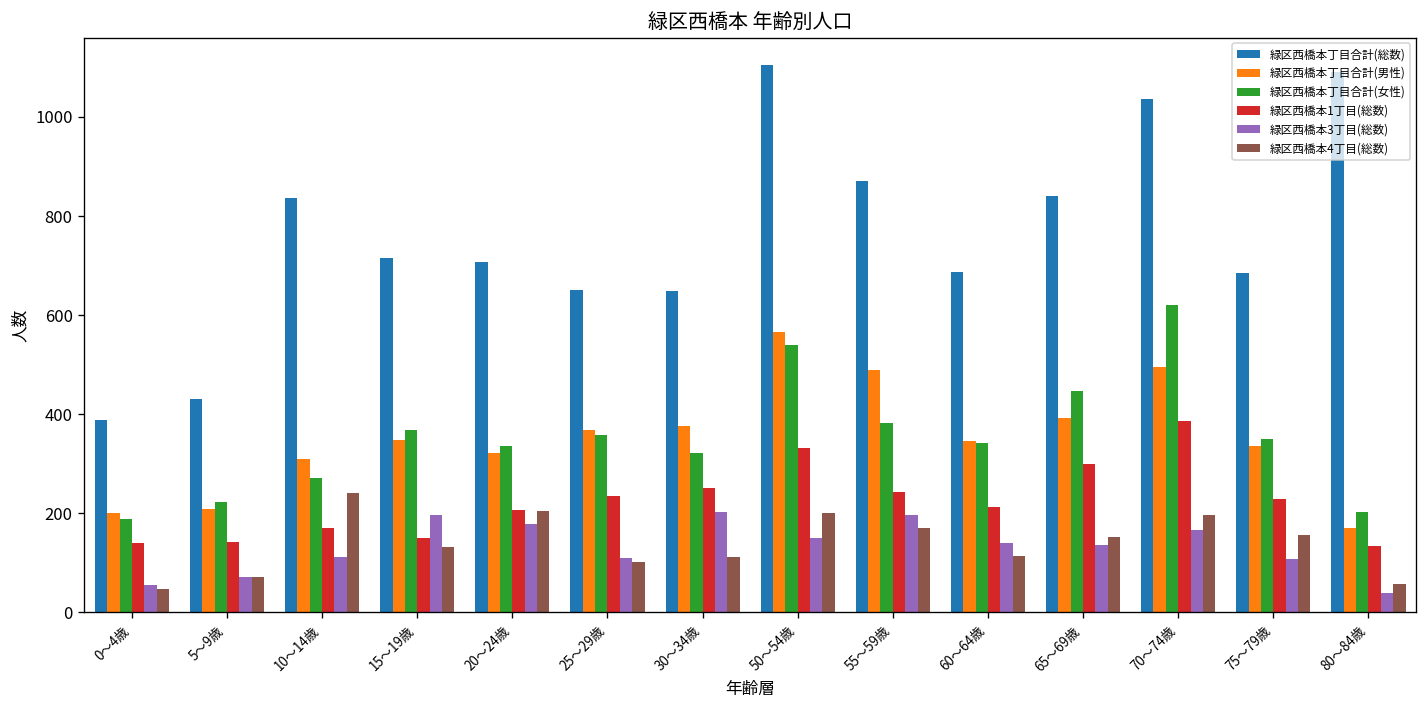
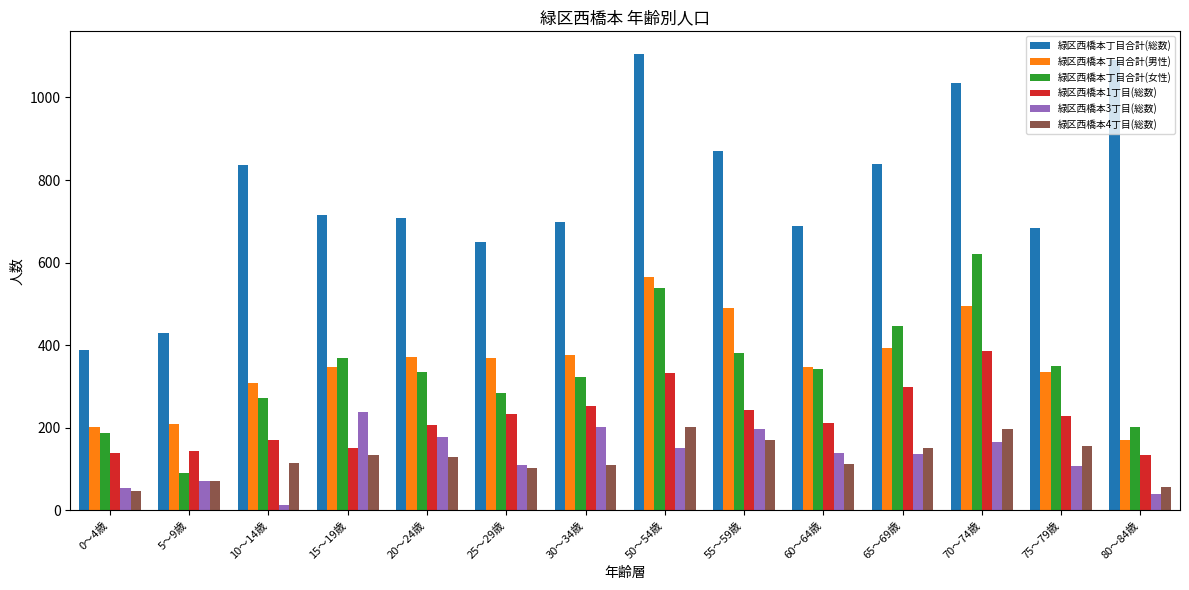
  {
    "緑区西橋本丁目合計(総数)": {
      "0～4歳": 390,
      "5～9歳": 430,
      "10～14歳": 840,
      "15～19歳": 720,
      "20～24歳": 710,
      "25～29歳": 650,
-     "30～34歳": 650,
+     "30～34歳": 700,
      "50～54歳": 1110,
      "55～59歳": 870,
      "60～64歳": 690,
      "65～69歳": 840,
      "70～74歳": 1040,
      "75～79歳": 690
    },
    "緑区西橋本丁目合計(男性)": {
      "0～4歳": 200,
      "5～9歳": 210,
      "10～14歳": 310,
      "15～19歳": 350,
-     "20～24歳": 320,
+     "20～24歳": 370,
      "25～29歳": 370,
      "30～34歳": 380,
      "50～54歳": 570,
      "55～59歳": 490,
      "60～64歳": 350,
      "65～69歳": 390,
      "70～74歳": 500,
      "75～79歳": 340,
      "80～84歳": 170
    },
    "緑区西橋本丁目合計(女性)": {
      "0～4歳": 190,
-     "5～9歳": 220,
+     "5～9歳": 90,
      "10～14歳": 270,
      "15～19歳": 370,
      "20～24歳": 340,
-     "25～29歳": 360,
+     "25～29歳": 280,
      "30～34歳": 320,
      "50～54歳": 540,
      "55～59歳": 380,
      "60～64歳": 340,
      "65～69歳": 450,
      "70～74歳": 620,
      "75～79歳": 350,
      "80～84歳": 200
    },
    "緑区西橋本1丁目(総数)": {
      "0～4歳": 140,
      "5～9歳": 140,
      "10～14歳": 170,
      "15～19歳": 150,
      "20～24歳": 210,
      "25～29歳": 230,
      "30～34歳": 250,
      "50～54歳": 330,
      "55～59歳": 240,
      "60～64歳": 210,
      "65～69歳": 300,
      "70～74歳": 390,
      "75～79歳": 230,
      "80～84歳": 130
    },
    "緑区西橋本3丁目(総数)": {
      "0～4歳": 60,
      "5～9歳": 70,
-     "10～14歳": 110,
-     "15～19歳": 200,
+     "10～14歳": 10,
+     "15～19歳": 240,
      "20～24歳": 180,
      "25～29歳": 110,
      "30～34歳": 200,
      "50～54歳": 150,
      "55～59歳": 200,
      "60～64歳": 140,
      "65～69歳": 140,
      "70～74歳": 170,
      "75～79歳": 110,
      "80～84歳": 40
    },
    "緑区西橋本4丁目(総数)": {
      "0～4歳": 50,
      "5～9歳": 70,
-     "10～14歳": 240,
+     "10～14歳": 120,
      "15～19歳": 130,
-     "20～24歳": 200,
+     "20～24歳": 130,
      "25～29歳": 100,
      "30～34歳": 110,
      "50～54歳": 200,
      "55～59歳": 170,
      "60～64歳": 110,
      "65～69歳": 150,
      "70～74歳": 200,
      "75～79歳": 160,
      "80～84歳": 60
    }
  }
